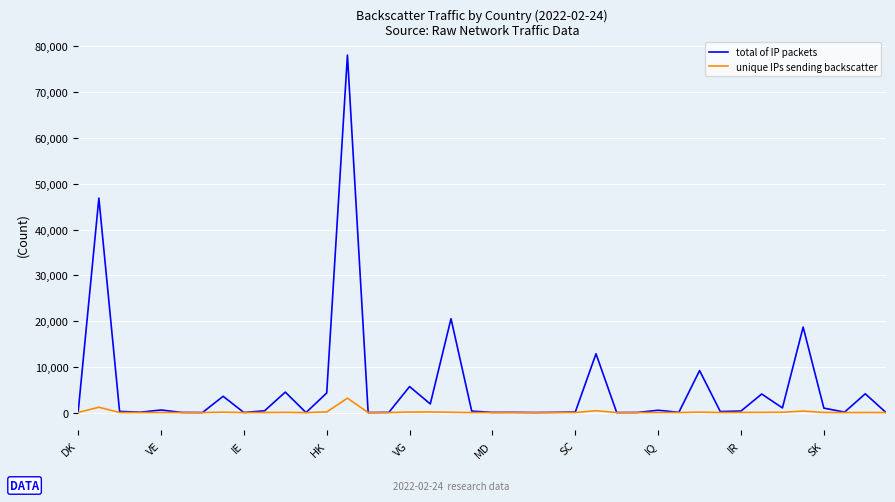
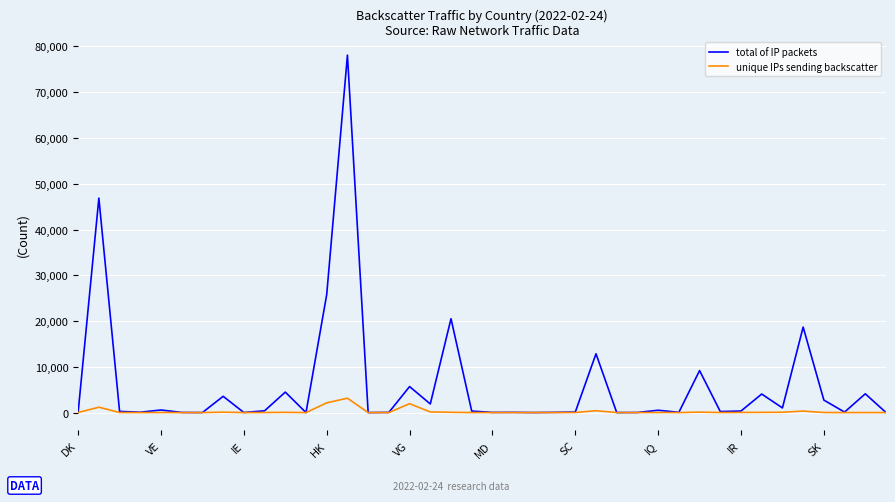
  {
    "total of IP packets": {
-     "HK": "4,000",
+     "HK": "26,000",
      "VG": "6,000",
-     "SK": "1,000"
+     "SK": "3,000"
    },
    "unique IPs sending backscatter": {
-     "HK": "0",
-     "VG": "0",
+     "HK": "2,000",
+     "VG": "2,000",
      "SK": "0"
    }
  }
